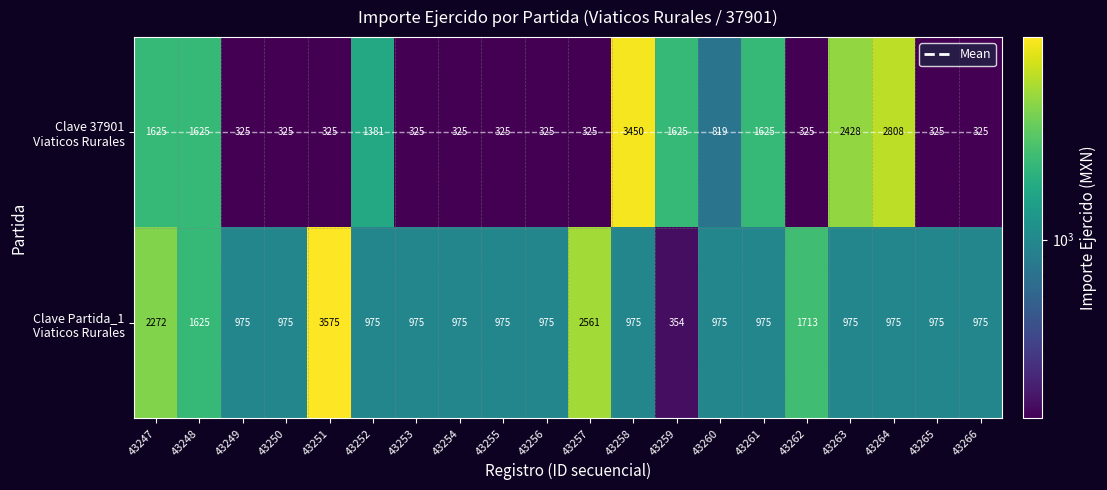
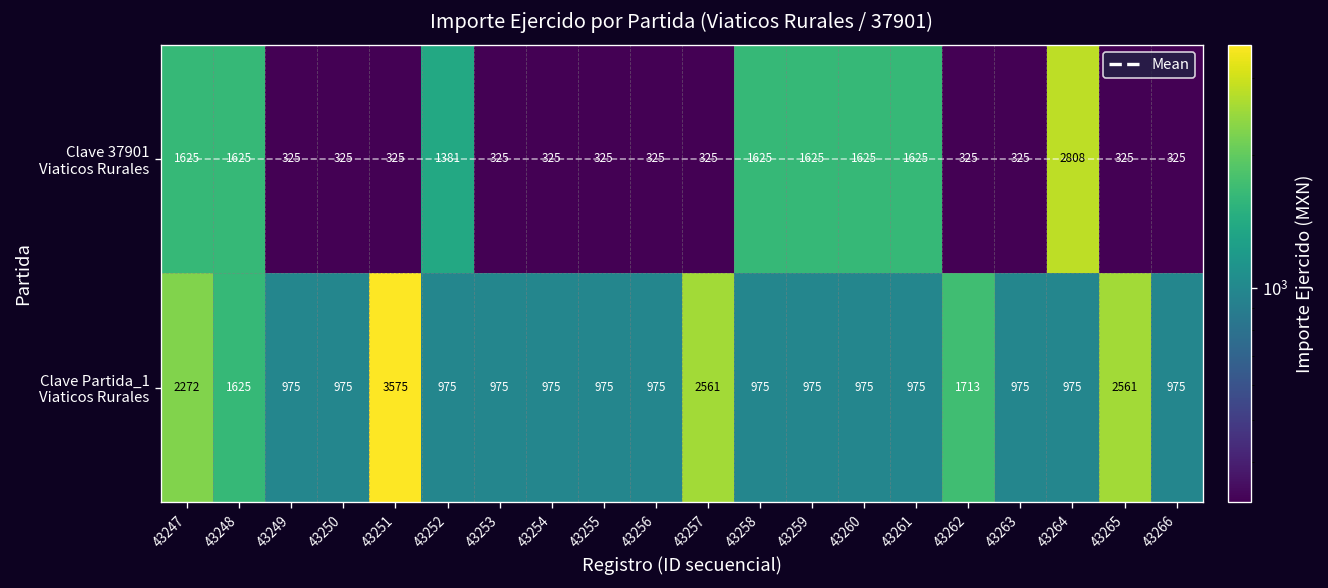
  {
    "Clave 37901 Viaticos Rurales": {
-     "43258": 3450,
-     "43260": 819,
-     "43263": 2428
+     "43258": 1625,
+     "43260": 1625,
+     "43263": 325
    },
    "Clave Partida_1 Viaticos Rurales": {
      "43247": 2272,
      "43248": 1625,
      "43249": 975,
      "43250": 975,
      "43251": 3575,
      "43252": 975,
      "43253": 975,
      "43254": 975,
      "43255": 975,
      "43256": 975,
      "43257": 2561,
      "43258": 975,
-     "43259": 354,
+     "43259": 975,
      "43260": 975,
      "43261": 975,
      "43262": 1713,
      "43263": 975,
      "43264": 975,
-     "43265": 975,
+     "43265": 2561,
      "43266": 975
    }
  }
